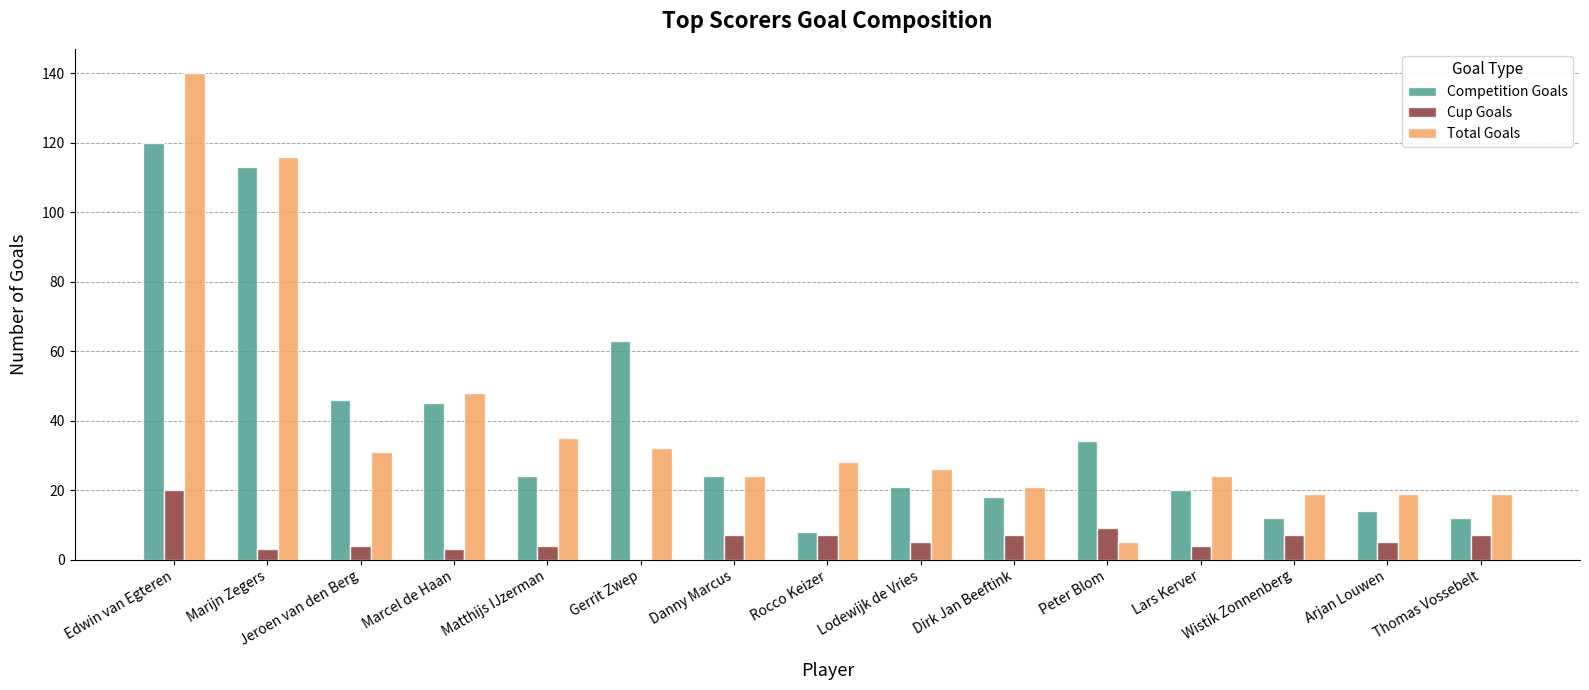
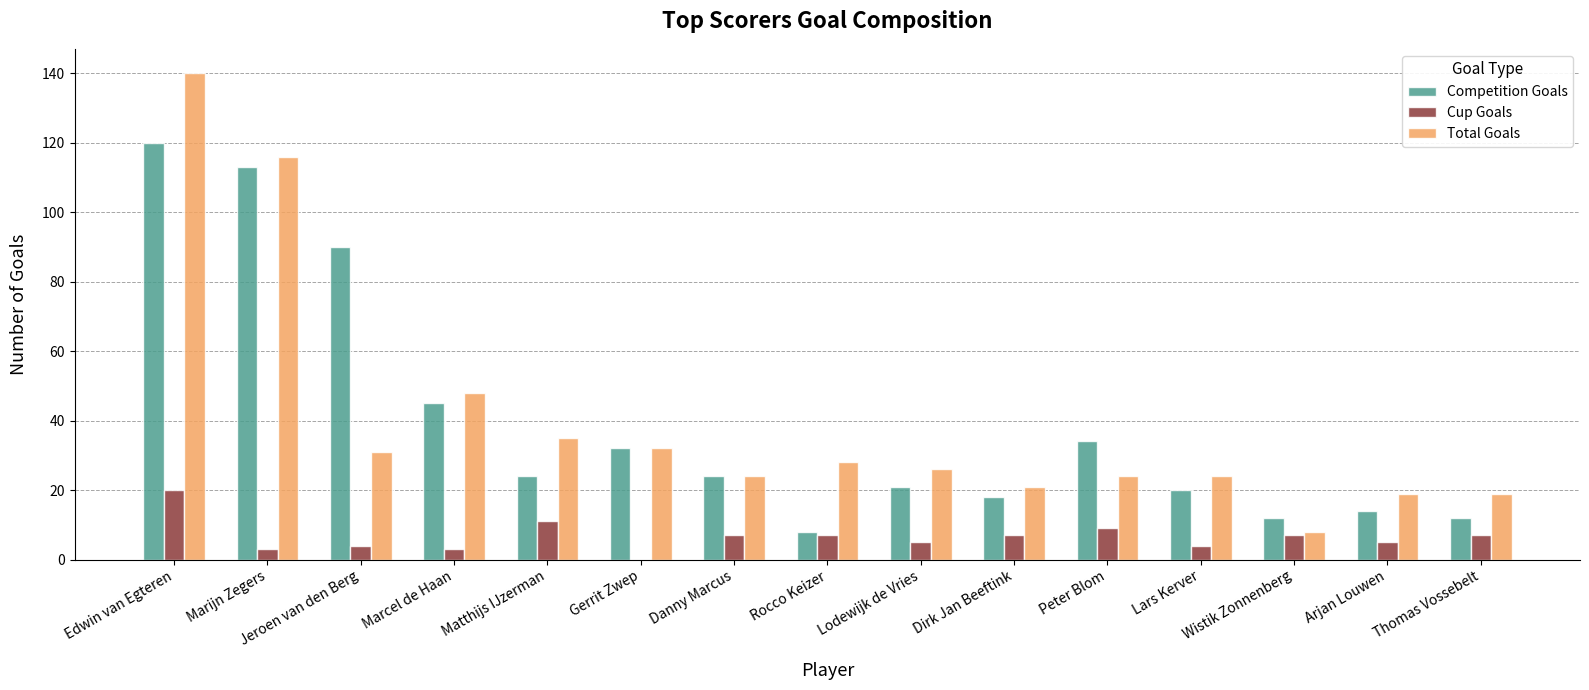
  {
    "Competition Goals": {
      "Edwin van Egteren": 120,
      "Marijn Zegers": 113,
-     "Jeroen van den Berg": 46,
+     "Jeroen van den Berg": 90,
      "Marcel de Haan": 45,
      "Matthijs IJzerman": 24,
-     "Gerrit Zwep": 63,
+     "Gerrit Zwep": 32,
      "Danny Marcus": 24,
      "Rocco Keizer": 8,
      "Lodewijk de Vries": 21,
      "Dirk Jan Beeftink": 18,
      "Peter Blom": 34,
      "Lars Kerver": 20,
      "Wistik Zonnenberg": 12,
      "Arjan Louwen": 14,
      "Thomas Vossebelt": 12
    },
    "Cup Goals": {
      "Edwin van Egteren": 20,
      "Marijn Zegers": 3,
      "Jeroen van den Berg": 4,
      "Marcel de Haan": 3,
-     "Matthijs IJzerman": 4,
+     "Matthijs IJzerman": 11,
      "Gerrit Zwep": 0,
      "Danny Marcus": 7,
      "Rocco Keizer": 7,
      "Lodewijk de Vries": 5,
      "Dirk Jan Beeftink": 7,
      "Peter Blom": 9,
      "Lars Kerver": 4,
      "Wistik Zonnenberg": 7,
      "Arjan Louwen": 5,
      "Thomas Vossebelt": 7
    },
    "Total Goals": {
      "Edwin van Egteren": 140,
      "Marijn Zegers": 116,
      "Jeroen van den Berg": 31,
      "Marcel de Haan": 48,
      "Matthijs IJzerman": 35,
      "Gerrit Zwep": 32,
      "Danny Marcus": 24,
      "Rocco Keizer": 28,
      "Lodewijk de Vries": 26,
      "Dirk Jan Beeftink": 21,
-     "Peter Blom": 5,
+     "Peter Blom": 24,
      "Lars Kerver": 24,
-     "Wistik Zonnenberg": 19,
+     "Wistik Zonnenberg": 8,
      "Arjan Louwen": 19,
      "Thomas Vossebelt": 19
    }
  }
